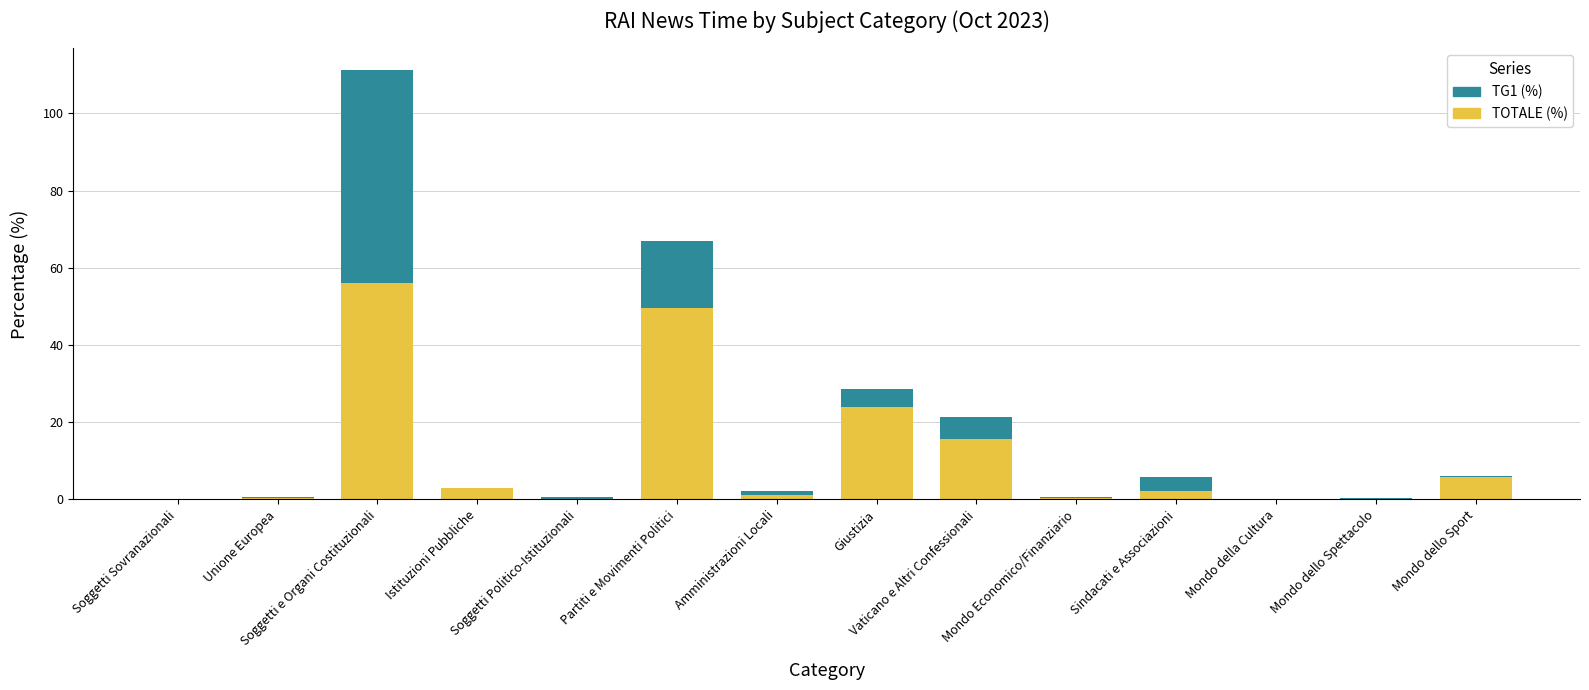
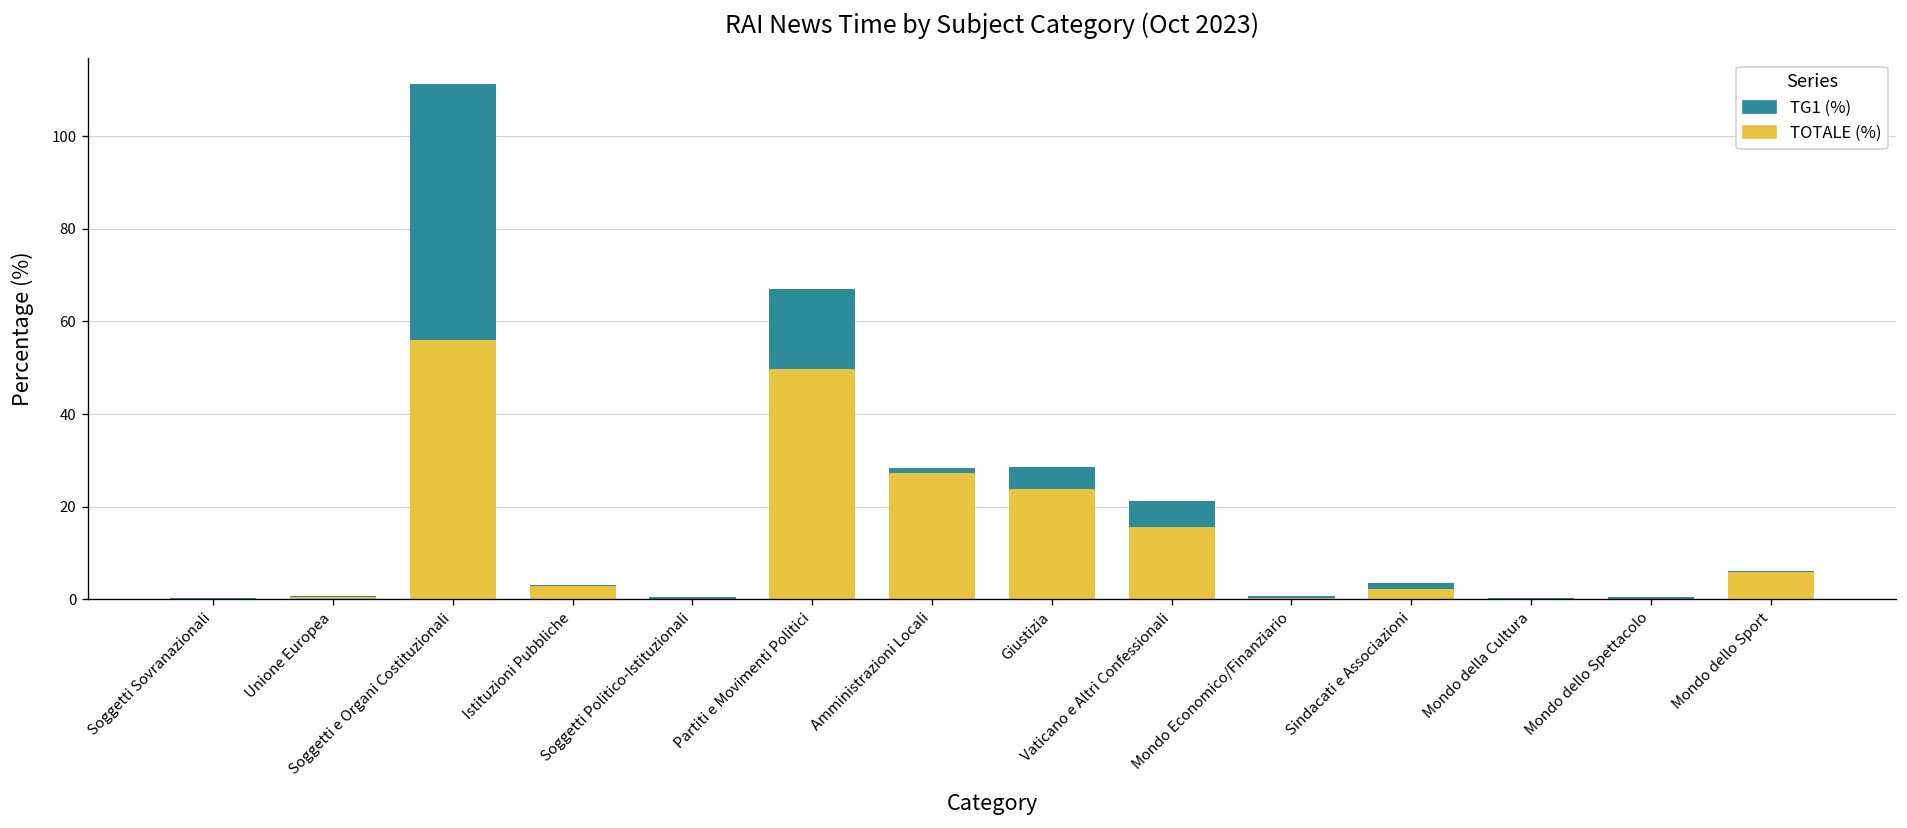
  {
    "TOTALE (%)": {
      "Soggetti e Organi Costituzionali": 56,
      "Istituzioni Pubbliche": 3,
      "Partiti e Movimenti Politici": 50,
-     "Amministrazioni Locali": 1,
+     "Amministrazioni Locali": 27,
      "Giustizia": 24,
      "Vaticano e Altri Confessionali": 16,
      "Sindacati e Associazioni": 2,
      "Mondo dello Sport": 6
    },
    "TG1 (%)": {
      "Soggetti e Organi Costituzionali": 55,
      "Partiti e Movimenti Politici": 17,
      "Amministrazioni Locali": 1,
      "Giustizia": 5,
      "Vaticano e Altri Confessionali": 6,
-     "Sindacati e Associazioni": 3
+     "Sindacati e Associazioni": 1
    }
  }
